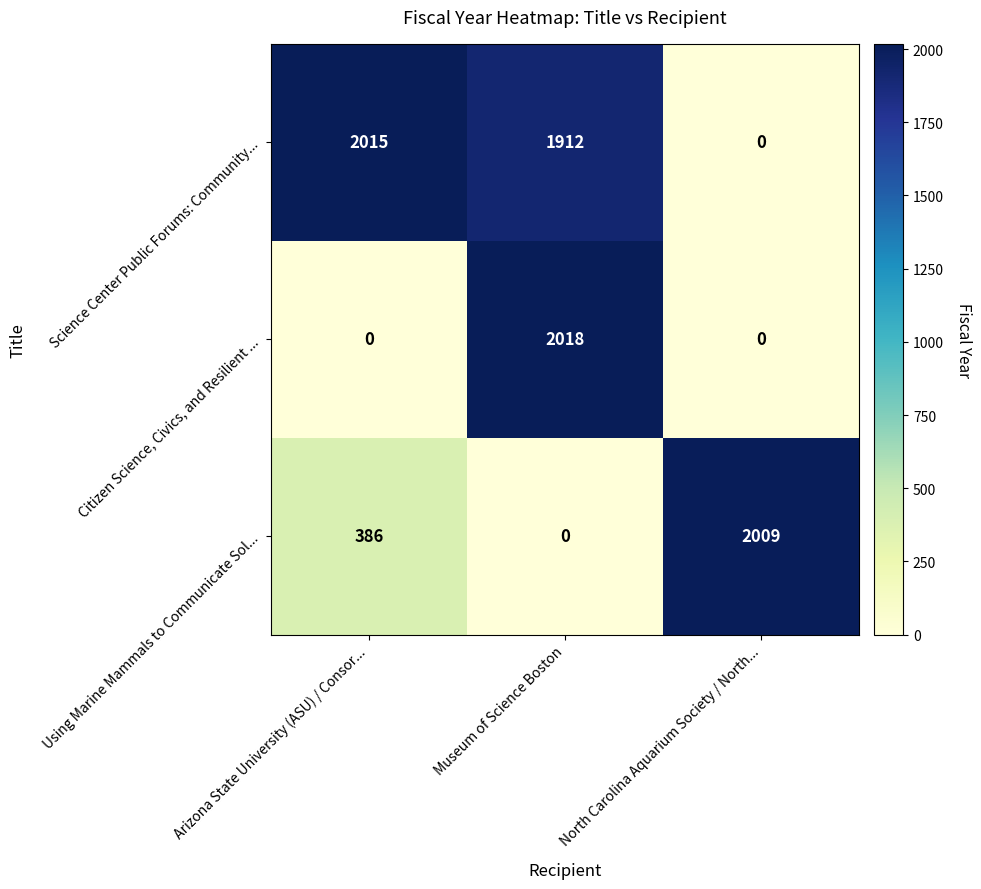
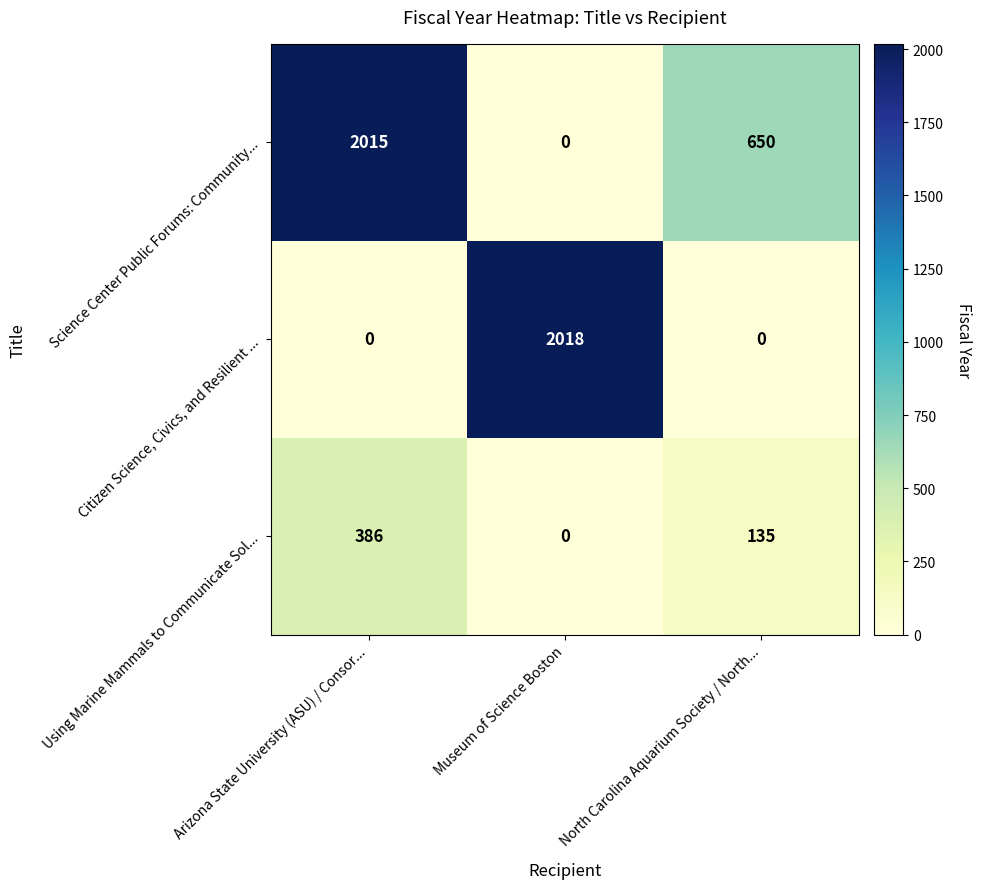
  {
    "Science Center Public Forums: Community...": {
      "Arizona State University (ASU) / Consor...": 2015,
-     "Museum of Science Boston": 1912,
-     "North Carolina Aquarium Society / North...": 0
+     "Museum of Science Boston": 0,
+     "North Carolina Aquarium Society / North...": 650
    },
    "Citizen Science, Civics, and Resilient ...": {
      "Arizona State University (ASU) / Consor...": 0,
      "Museum of Science Boston": 2018,
      "North Carolina Aquarium Society / North...": 0
    },
    "Using Marine Mammals to Communicate Sol...": {
      "Arizona State University (ASU) / Consor...": 386,
      "Museum of Science Boston": 0,
-     "North Carolina Aquarium Society / North...": 2009
+     "North Carolina Aquarium Society / North...": 135
    }
  }
